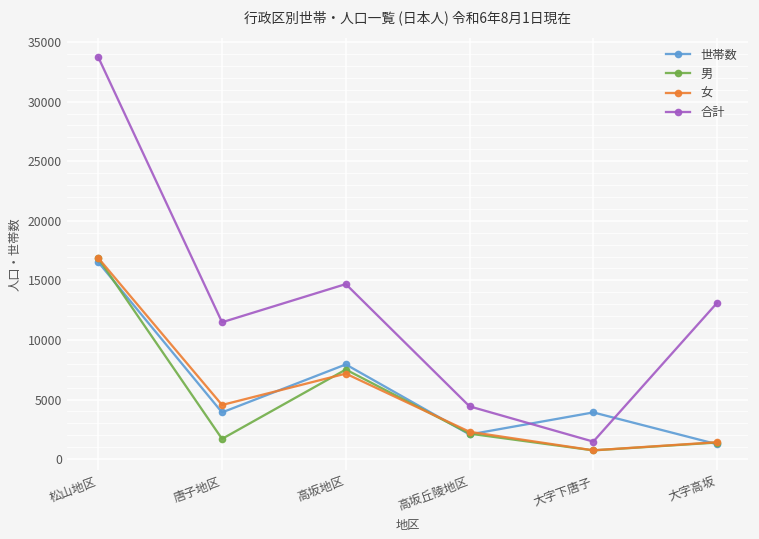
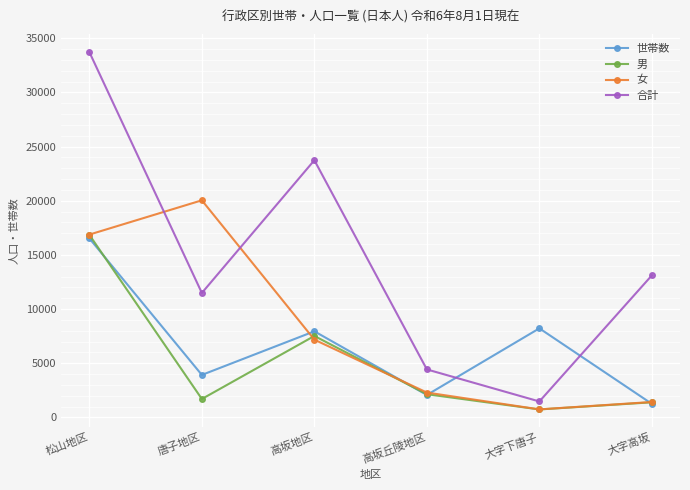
  {
    "世帯数": {
      "松山地区": 16500,
      "唐子地区": 3900,
      "高坂地区": 7900,
-     "大字下唐子": 3900
+     "大字下唐子": 8200
    },
    "男": {
      "唐子地区": 1700,
      "高坂地区": 7500
    },
    "女": {
-     "唐子地区": 4500,
+     "唐子地区": 20000,
      "高坂地区": 7200
    },
    "合計": {
      "松山地区": 33700,
      "唐子地区": 11500,
-     "高坂地区": 14700,
+     "高坂地区": 23700,
      "高坂丘陵地区": 4400,
      "大字下唐子": 1500,
      "大字高坂": 13100
    }
  }
